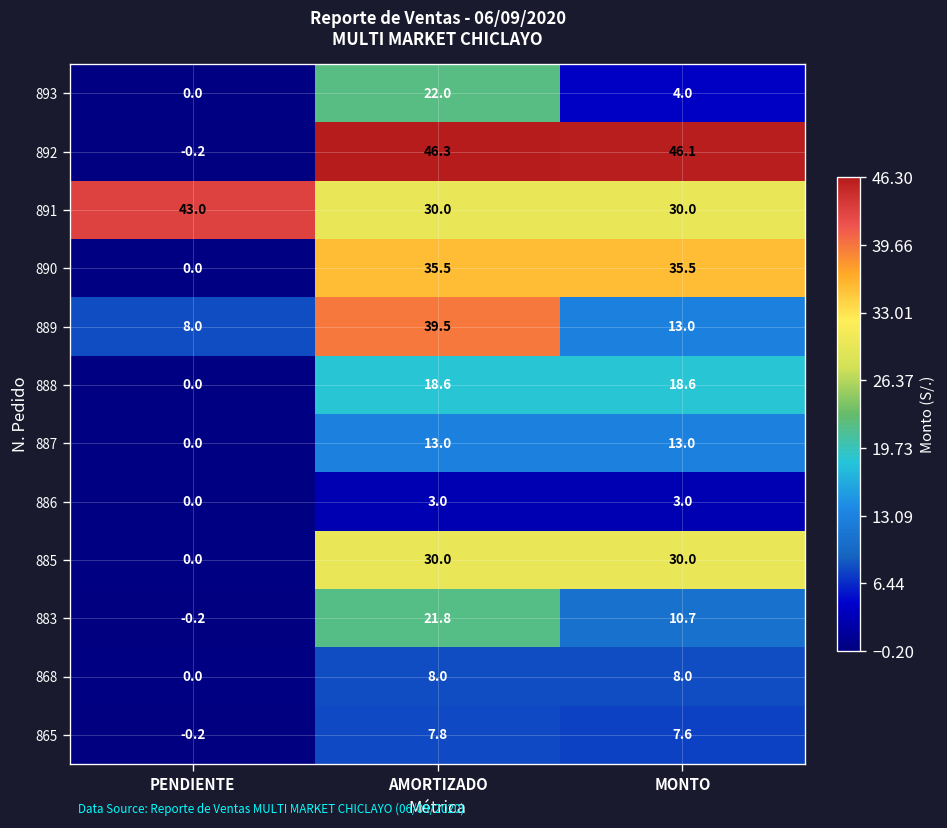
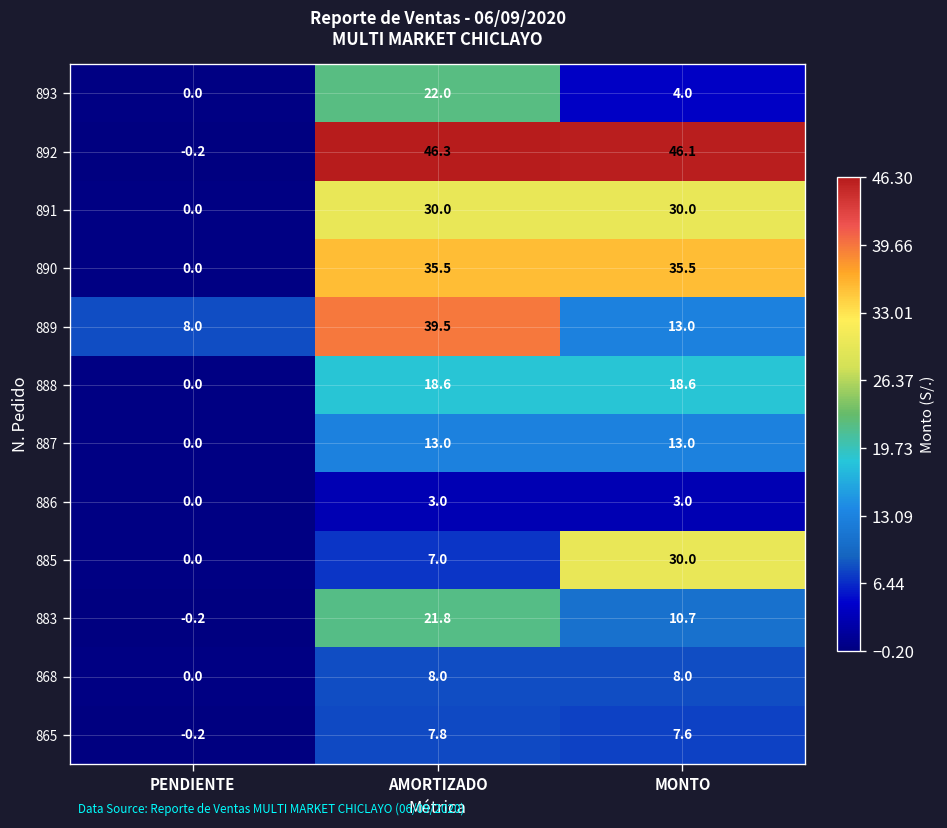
  {
    "893": {
      "PENDIENTE": 0.0,
      "AMORTIZADO": 22.0,
      "MONTO": 4.0
    },
    "892": {
      "PENDIENTE": -0.2,
      "AMORTIZADO": 46.3,
      "MONTO": 46.1
    },
    "891": {
-     "PENDIENTE": 43.0,
+     "PENDIENTE": 0.0,
      "AMORTIZADO": 30.0,
      "MONTO": 30.0
    },
    "890": {
      "PENDIENTE": 0.0,
      "AMORTIZADO": 35.5,
      "MONTO": 35.5
    },
    "889": {
      "PENDIENTE": 8.0,
      "AMORTIZADO": 39.5,
      "MONTO": 13.0
    },
    "888": {
      "PENDIENTE": 0.0,
      "AMORTIZADO": 18.6,
      "MONTO": 18.6
    },
    "887": {
      "PENDIENTE": 0.0,
      "AMORTIZADO": 13.0,
      "MONTO": 13.0
    },
    "886": {
      "PENDIENTE": 0.0,
      "AMORTIZADO": 3.0,
      "MONTO": 3.0
    },
    "885": {
      "PENDIENTE": 0.0,
-     "AMORTIZADO": 30.0,
+     "AMORTIZADO": 7.0,
      "MONTO": 30.0
    },
    "883": {
      "PENDIENTE": -0.2,
      "AMORTIZADO": 21.8,
      "MONTO": 10.7
    },
    "868": {
      "PENDIENTE": 0.0,
      "AMORTIZADO": 8.0,
      "MONTO": 8.0
    },
    "865": {
      "PENDIENTE": -0.2,
      "AMORTIZADO": 7.8,
      "MONTO": 7.6
    }
  }
